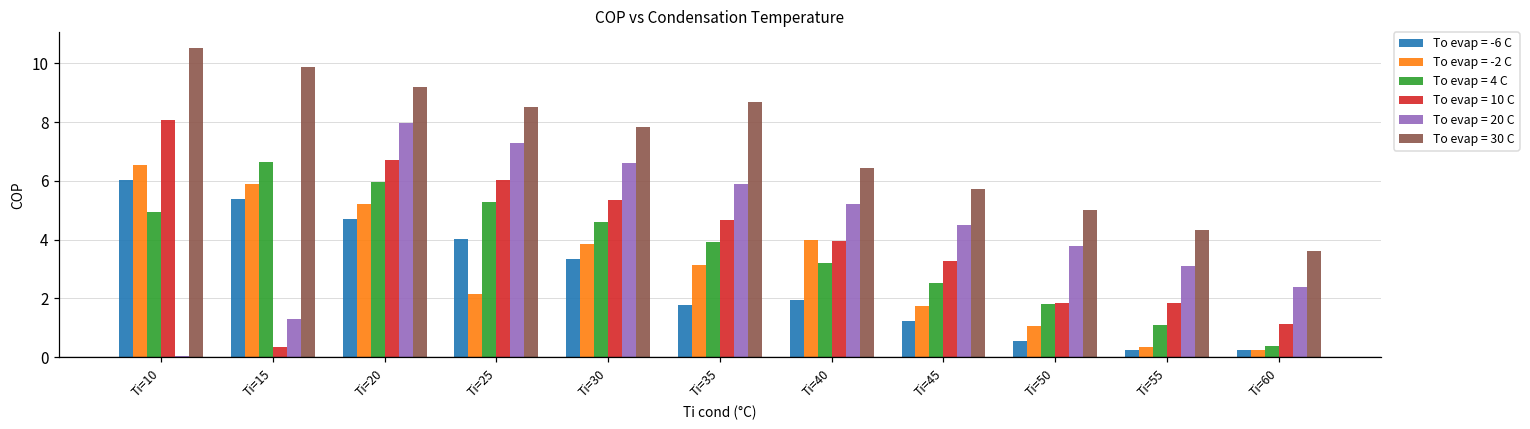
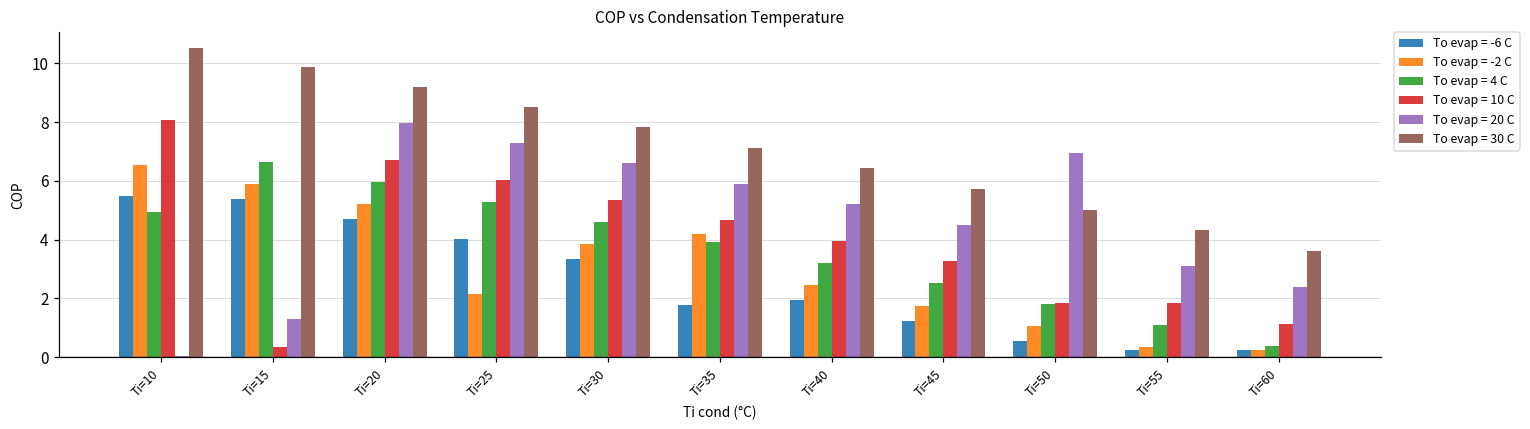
  {
    "To evap = -6 C": {
-     "Ti=10": 6.0,
+     "Ti=10": 5.5,
      "Ti=15": 5.4,
      "Ti=20": 4.7,
      "Ti=25": 4.0,
      "Ti=30": 3.3,
      "Ti=35": 1.8,
      "Ti=40": 1.9,
      "Ti=45": 1.2,
      "Ti=50": 0.5,
      "Ti=55": 0.3,
      "Ti=60": 0.3
    },
    "To evap = -2 C": {
      "Ti=10": 6.6,
      "Ti=15": 5.9,
      "Ti=20": 5.2,
      "Ti=25": 2.1,
      "Ti=30": 3.8,
-     "Ti=35": 3.1,
-     "Ti=40": 4.0,
+     "Ti=35": 4.2,
+     "Ti=40": 2.5,
      "Ti=45": 1.8,
      "Ti=50": 1.0,
      "Ti=55": 0.3,
      "Ti=60": 0.3
    },
    "To evap = 4 C": {
      "Ti=10": 5.0,
      "Ti=15": 6.6,
      "Ti=20": 6.0,
      "Ti=25": 5.3,
      "Ti=30": 4.6,
      "Ti=35": 3.9,
      "Ti=40": 3.2,
      "Ti=45": 2.5,
      "Ti=50": 1.8,
      "Ti=55": 1.1,
      "Ti=60": 0.4
    },
    "To evap = 10 C": {
      "Ti=10": 8.1,
      "Ti=15": 0.4,
      "Ti=20": 6.7,
      "Ti=25": 6.0,
      "Ti=30": 5.4,
      "Ti=35": 4.7,
      "Ti=40": 4.0,
      "Ti=45": 3.3,
      "Ti=50": 1.8,
      "Ti=55": 1.8,
      "Ti=60": 1.1
    },
    "To evap = 20 C": {
      "Ti=15": 1.3,
      "Ti=20": 8.0,
      "Ti=25": 7.3,
      "Ti=30": 6.6,
      "Ti=35": 5.9,
      "Ti=40": 5.2,
      "Ti=45": 4.5,
-     "Ti=50": 3.8,
+     "Ti=50": 6.9,
      "Ti=55": 3.1,
      "Ti=60": 2.4
    },
    "To evap = 30 C": {
      "Ti=10": 10.5,
      "Ti=15": 9.9,
      "Ti=20": 9.2,
      "Ti=25": 8.5,
      "Ti=30": 7.8,
-     "Ti=35": 8.7,
+     "Ti=35": 7.1,
      "Ti=40": 6.4,
      "Ti=45": 5.7,
      "Ti=50": 5.0,
      "Ti=55": 4.3,
      "Ti=60": 3.6
    }
  }
